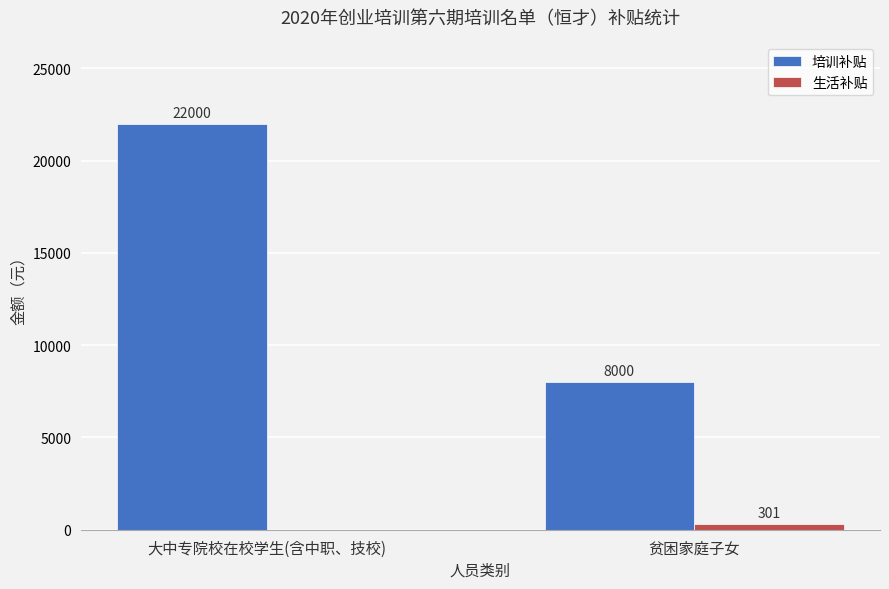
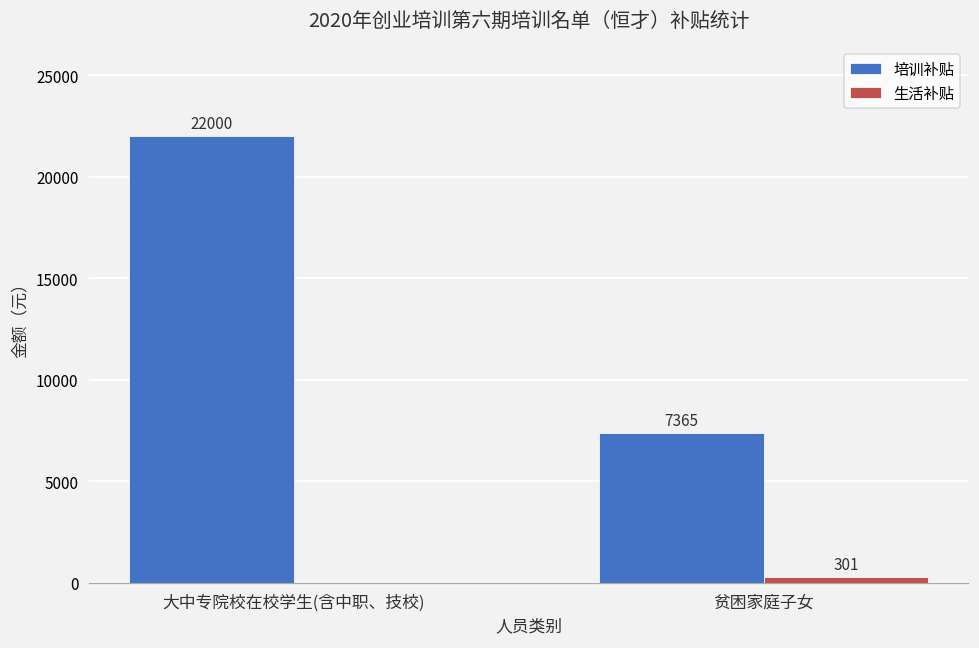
  {
    "培训补贴": {
      "大中专院校在校学生(含中职、技校)": 22000,
-     "贫困家庭子女": 8000
+     "贫困家庭子女": 7365
    },
    "生活补贴": {
      "贫困家庭子女": 301
    }
  }
